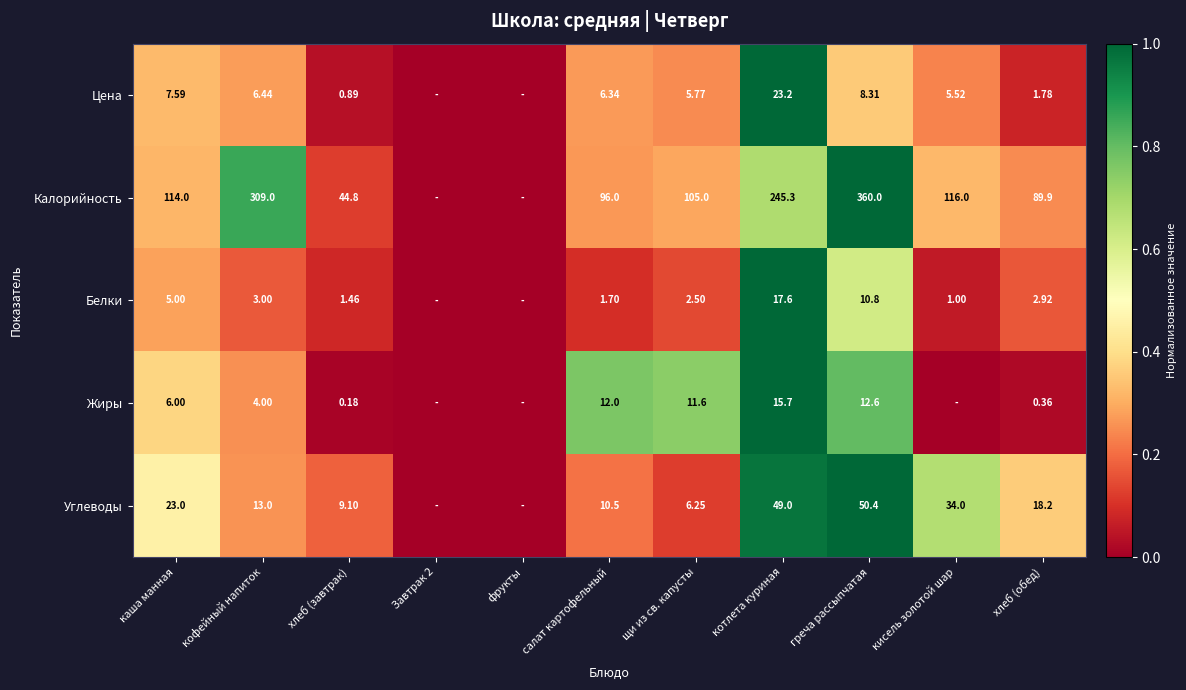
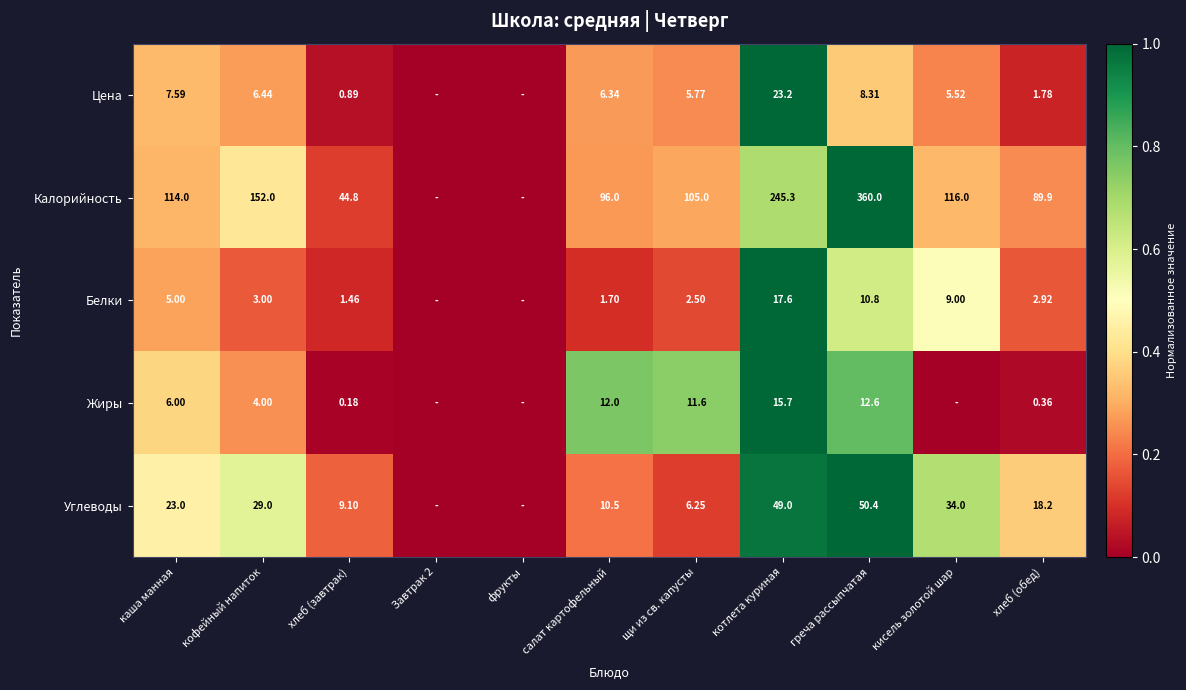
  {
    "Цена": {
      "каша манная": 7.59,
      "кофейный напиток": 6.44,
      "хлеб (завтрак)": 0.89,
      "салат картофельный": 6.34,
      "щи из св. капусты": 5.77,
      "котлета куриная": 23.2,
      "греча рассыпчатая": 8.31,
      "кисель золотой шар": 5.52,
      "хлеб (обед)": 1.78
    },
    "Калорийность": {
      "каша манная": 114.0,
-     "кофейный напиток": 309.0,
+     "кофейный напиток": 152.0,
      "хлеб (завтрак)": 44.8,
      "салат картофельный": 96.0,
      "щи из св. капусты": 105.0,
      "котлета куриная": 245.3,
      "греча рассыпчатая": 360.0,
      "кисель золотой шар": 116.0,
      "хлеб (обед)": 89.9
    },
    "Белки": {
      "каша манная": 5.00,
      "кофейный напиток": 3.00,
      "хлеб (завтрак)": 1.46,
      "салат картофельный": 1.70,
      "щи из св. капусты": 2.50,
      "котлета куриная": 17.6,
      "греча рассыпчатая": 10.8,
-     "кисель золотой шар": 1.00,
+     "кисель золотой шар": 9.00,
      "хлеб (обед)": 2.92
    },
    "Жиры": {
      "каша манная": 6.00,
      "кофейный напиток": 4.00,
      "хлеб (завтрак)": 0.18,
      "салат картофельный": 12.0,
      "щи из св. капусты": 11.6,
      "котлета куриная": 15.7,
      "греча рассыпчатая": 12.6,
      "хлеб (обед)": 0.36
    },
    "Углеводы": {
      "каша манная": 23.0,
-     "кофейный напиток": 13.0,
+     "кофейный напиток": 29.0,
      "хлеб (завтрак)": 9.10,
      "салат картофельный": 10.5,
      "щи из св. капусты": 6.25,
      "котлета куриная": 49.0,
      "греча рассыпчатая": 50.4,
      "кисель золотой шар": 34.0,
      "хлеб (обед)": 18.2
    }
  }
